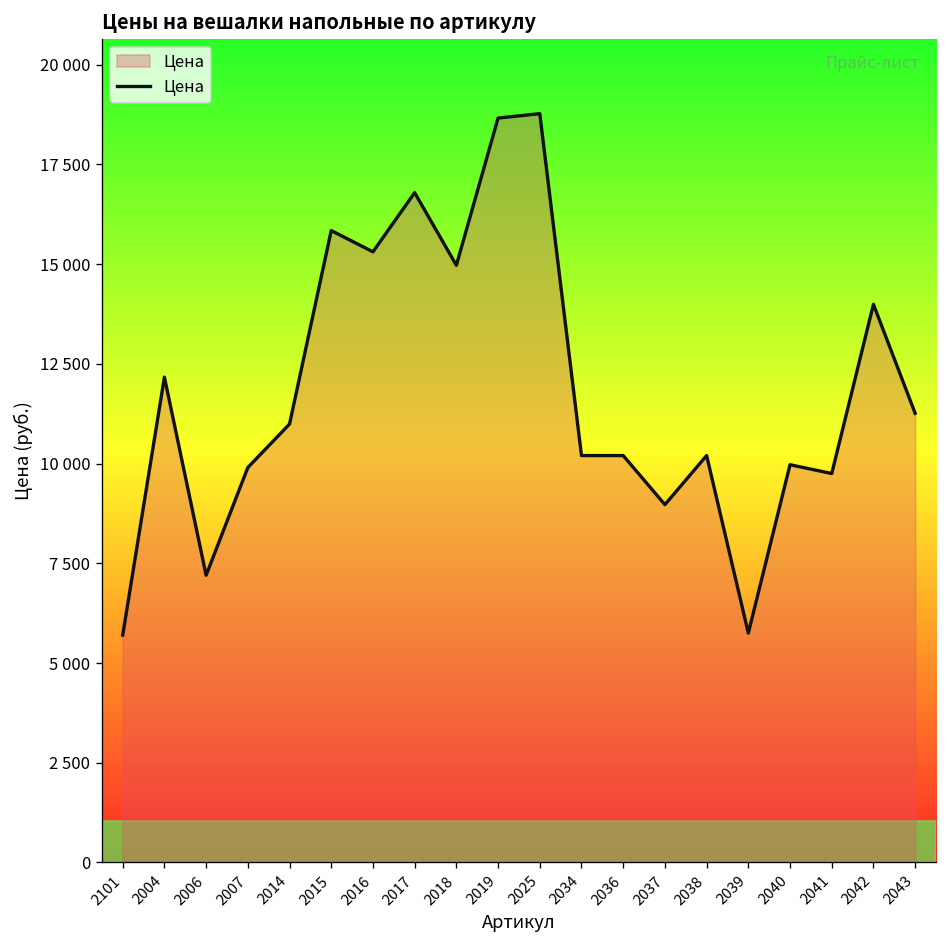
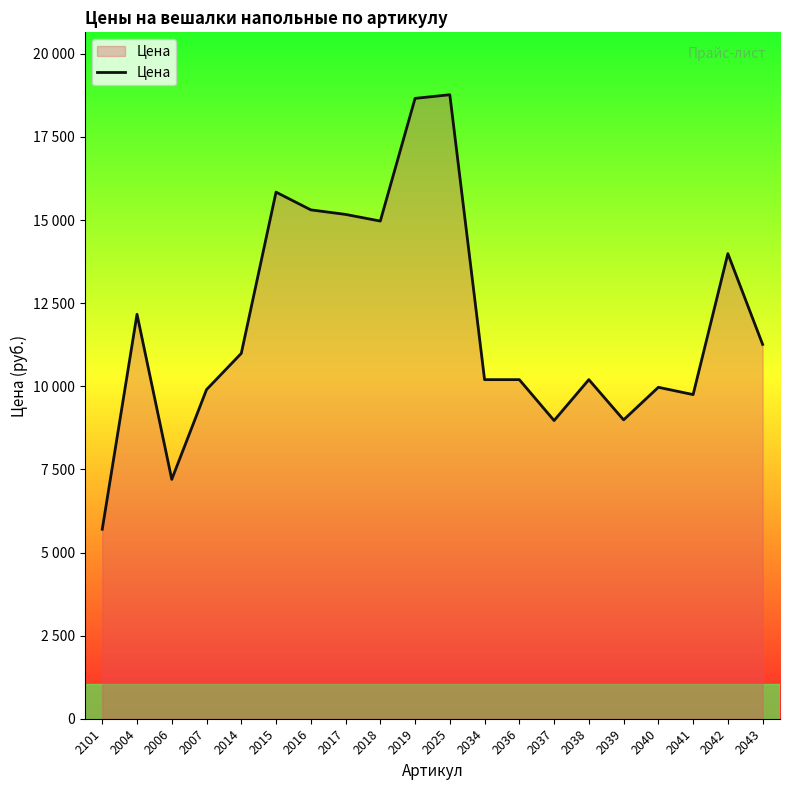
  {
    "2101": 5700,
    "2004": 12200,
    "2006": 7200,
    "2007": 9900,
    "2014": 11000,
    "2015": 15800,
    "2016": 15300,
-   "2017": 16800,
+   "2017": 15200,
    "2018": 15000,
    "2019": 18700,
    "2025": 18800,
    "2034": 10200,
    "2036": 10200,
    "2037": 9000,
    "2038": 10200,
-   "2039": 5800,
+   "2039": 9000,
    "2040": 10000,
    "2041": 9800,
    "2042": 14000,
    "2043": 11300
  }
